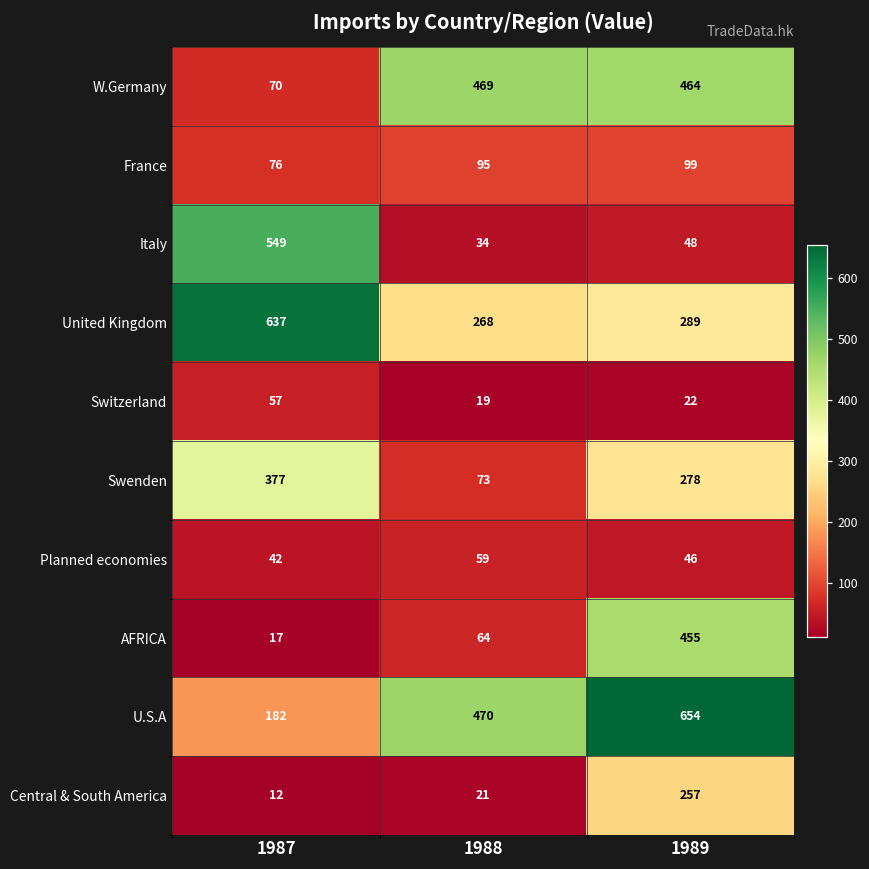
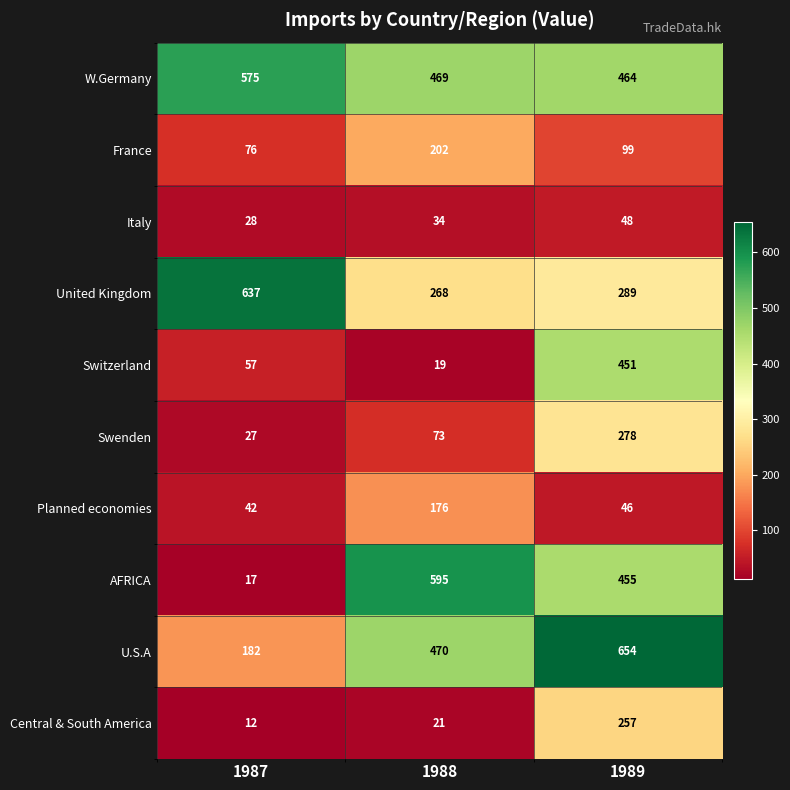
  {
    "W.Germany": {
-     "1987": 70,
+     "1987": 575,
      "1988": 469,
      "1989": 464
    },
    "France": {
      "1987": 76,
-     "1988": 95,
+     "1988": 202,
      "1989": 99
    },
    "Italy": {
-     "1987": 549,
+     "1987": 28,
      "1988": 34,
      "1989": 48
    },
    "United Kingdom": {
      "1987": 637,
      "1988": 268,
      "1989": 289
    },
    "Switzerland": {
      "1987": 57,
      "1988": 19,
-     "1989": 22
+     "1989": 451
    },
    "Swenden": {
-     "1987": 377,
+     "1987": 27,
      "1988": 73,
      "1989": 278
    },
    "Planned economies": {
      "1987": 42,
-     "1988": 59,
+     "1988": 176,
      "1989": 46
    },
    "AFRICA": {
      "1987": 17,
-     "1988": 64,
+     "1988": 595,
      "1989": 455
    },
    "U.S.A": {
      "1987": 182,
      "1988": 470,
      "1989": 654
    },
    "Central & South America": {
      "1987": 12,
      "1988": 21,
      "1989": 257
    }
  }
